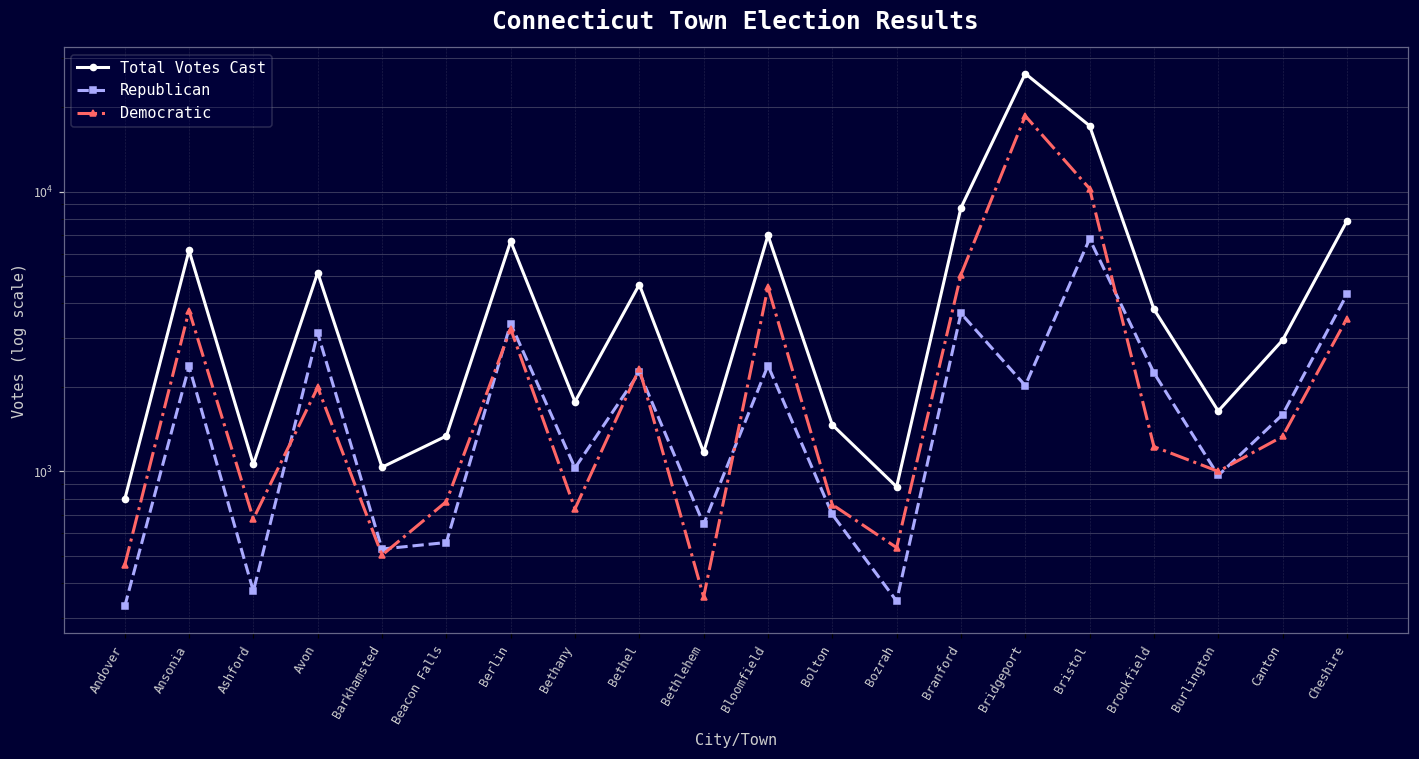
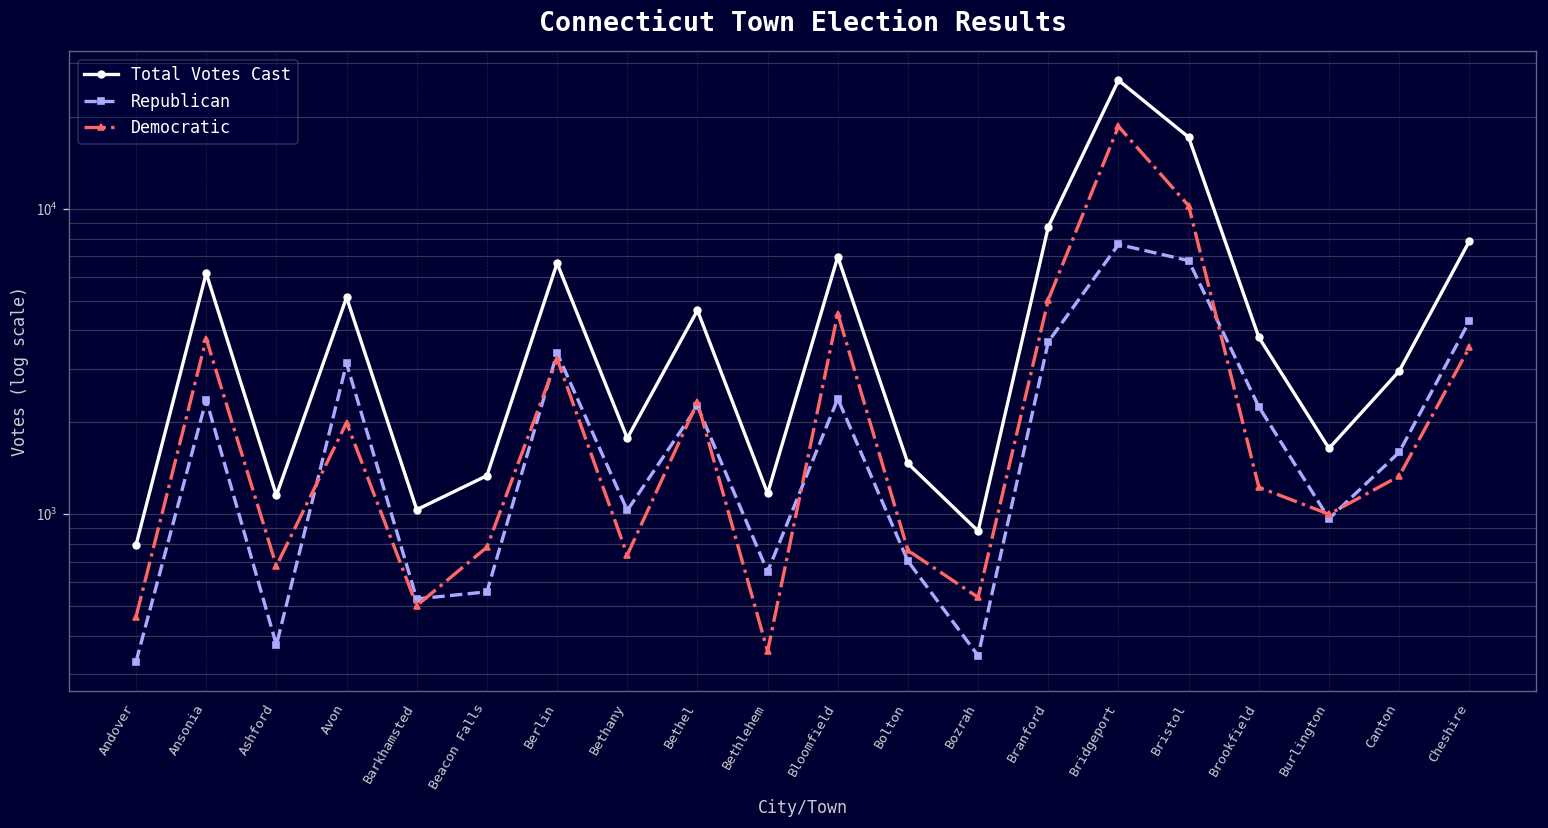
  {
    "Total Votes Cast": {
      "Andover": 790,
      "Ansonia": 6200,
-     "Ashford": 1060,
+     "Ashford": 1200,
      "Avon": 5100,
      "Barkhamsted": 1040,
      "Beacon Falls": 1300,
      "Berlin": 6600,
      "Bethany": 1800,
      "Bethel": 4700,
      "Bethlehem": 1200,
      "Bloomfield": 7000,
      "Bolton": 1500,
      "Bozrah": 880,
      "Branford": 8800,
      "Bridgeport": 26000,
      "Bristol": 17000,
      "Brookfield": 3800,
      "Burlington": 1600,
      "Canton": 2900,
      "Cheshire": 7800
    },
    "Republican": {
      "Andover": 330,
      "Ansonia": 2400,
      "Ashford": 370,
      "Avon": 3100,
      "Barkhamsted": 530,
      "Beacon Falls": 560,
      "Berlin": 3400,
      "Bethany": 1030,
      "Bethel": 2300,
      "Bethlehem": 650,
      "Bloomfield": 2400,
      "Bolton": 700,
      "Bozrah": 340,
      "Branford": 3700,
-     "Bridgeport": 2000,
+     "Bridgeport": 7700,
      "Bristol": 6800,
      "Brookfield": 2300,
      "Burlington": 970,
      "Canton": 1600,
      "Cheshire": 4300
    },
    "Democratic": {
      "Andover": 460,
      "Ansonia": 3800,
      "Ashford": 680,
      "Avon": 2000,
      "Barkhamsted": 500,
      "Beacon Falls": 780,
      "Berlin": 3200,
      "Bethany": 740,
      "Bethel": 2300,
      "Bethlehem": 360,
      "Bloomfield": 4500,
      "Bolton": 760,
      "Bozrah": 530,
      "Branford": 5000,
      "Bridgeport": 19000,
      "Bristol": 10300,
      "Brookfield": 1200,
      "Burlington": 1000,
      "Canton": 1300,
      "Cheshire": 3500
    }
  }
